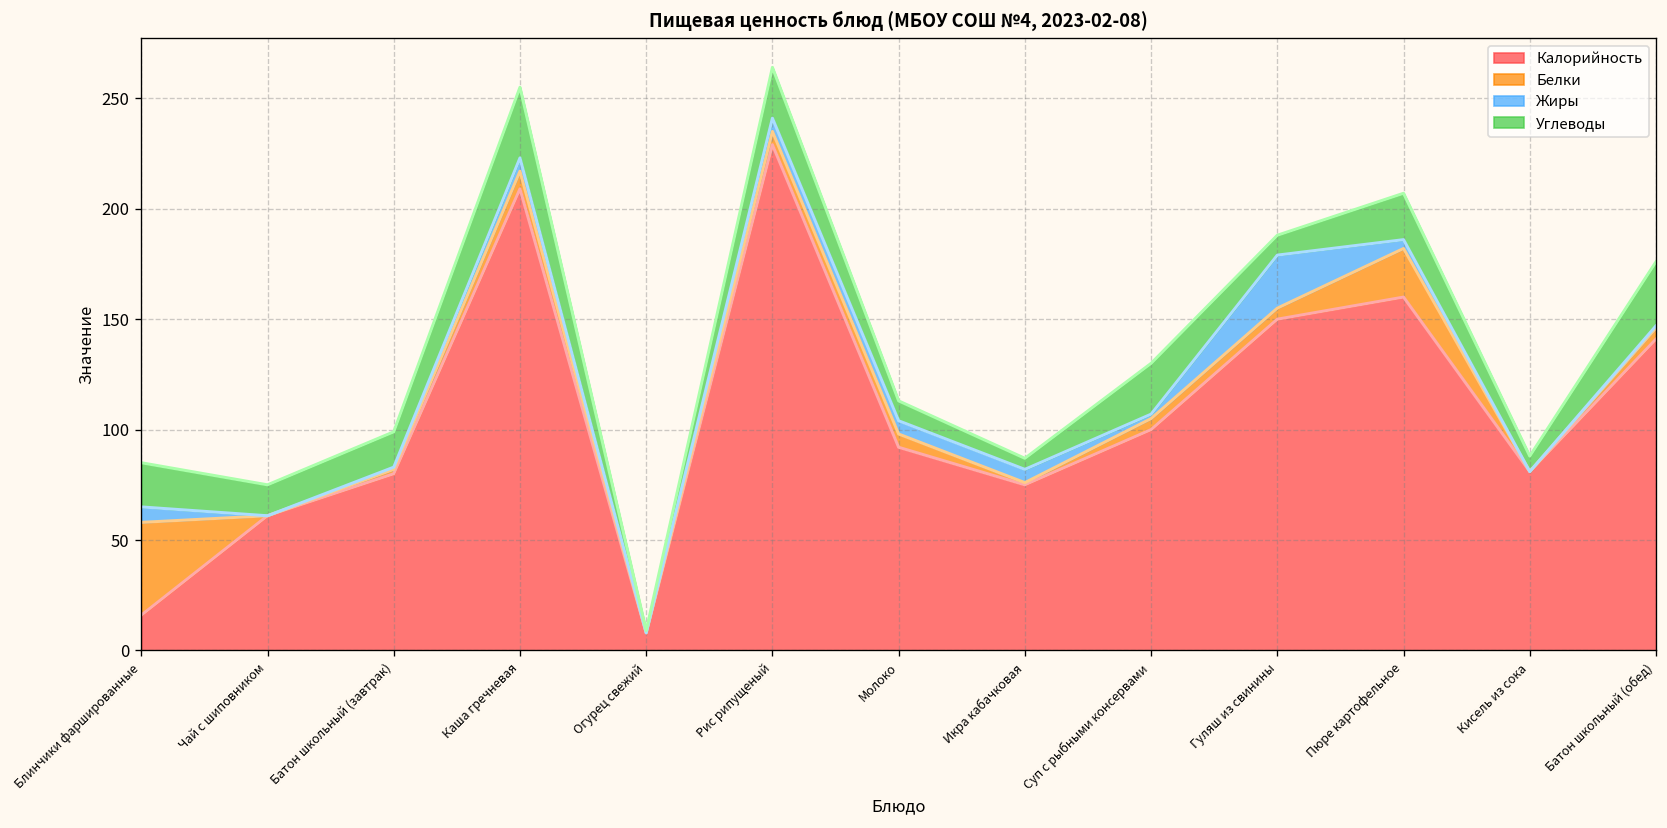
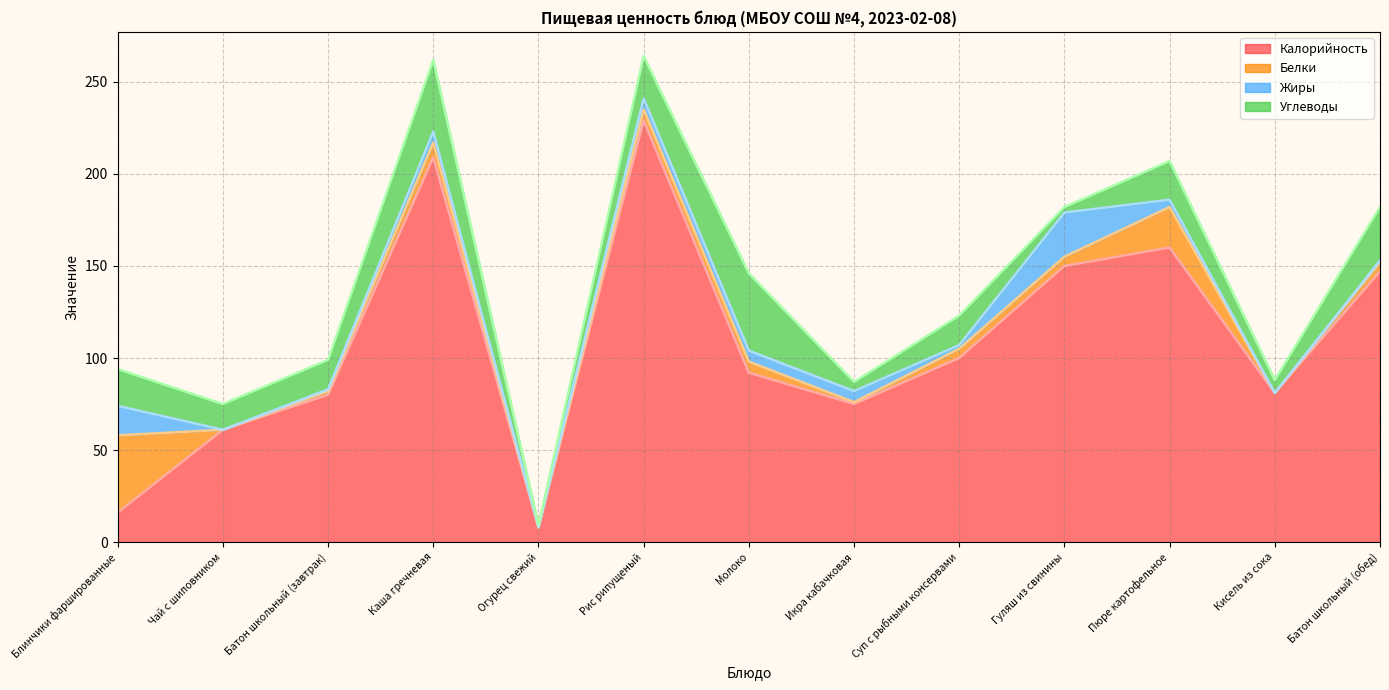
  {
    "Калорийность": {
      "Блинчики фаршированные": 16,
      "Батон школьный (завтрак)": 80,
      "Каша гречневая": 209,
      "Рис рипущеный": 229,
      "Молоко": 92,
      "Суп с рыбными консервами": 100,
      "Гуляш из свинины": 150,
      "Пюре картофельное": 160,
-     "Батон школьный (обед)": 141
+     "Батон школьный (обед)": 147
    },
    "Белки": {
      "Блинчики фаршированные": 42,
      "Каша гречневая": 8,
      "Рис рипущеный": 6,
      "Молоко": 6,
      "Суп с рыбными консервами": 5,
      "Гуляш из свинины": 5,
      "Пюре картофельное": 22
    },
    "Жиры": {
-     "Блинчики фаршированные": 7,
+     "Блинчики фаршированные": 16,
      "Каша гречневая": 6,
      "Рис рипущеный": 6,
      "Молоко": 6,
      "Икра кабачковая": 6,
      "Суп с рыбными консервами": 2,
      "Гуляш из свинины": 24,
      "Пюре картофельное": 4
    },
    "Углеводы": {
      "Блинчики фаршированные": 20,
      "Чай с шиповником": 14,
      "Батон школьный (завтрак)": 16,
-     "Каша гречневая": 32,
+     "Каша гречневая": 39,
      "Рис рипущеный": 23,
-     "Молоко": 9,
+     "Молоко": 42,
      "Икра кабачковая": 5,
-     "Суп с рыбными консервами": 23,
-     "Гуляш из свинины": 9,
+     "Суп с рыбными консервами": 16,
+     "Гуляш из свинины": 3,
      "Пюре картофельное": 21,
      "Кисель из сока": 7,
      "Батон школьный (обед)": 29
    }
  }
